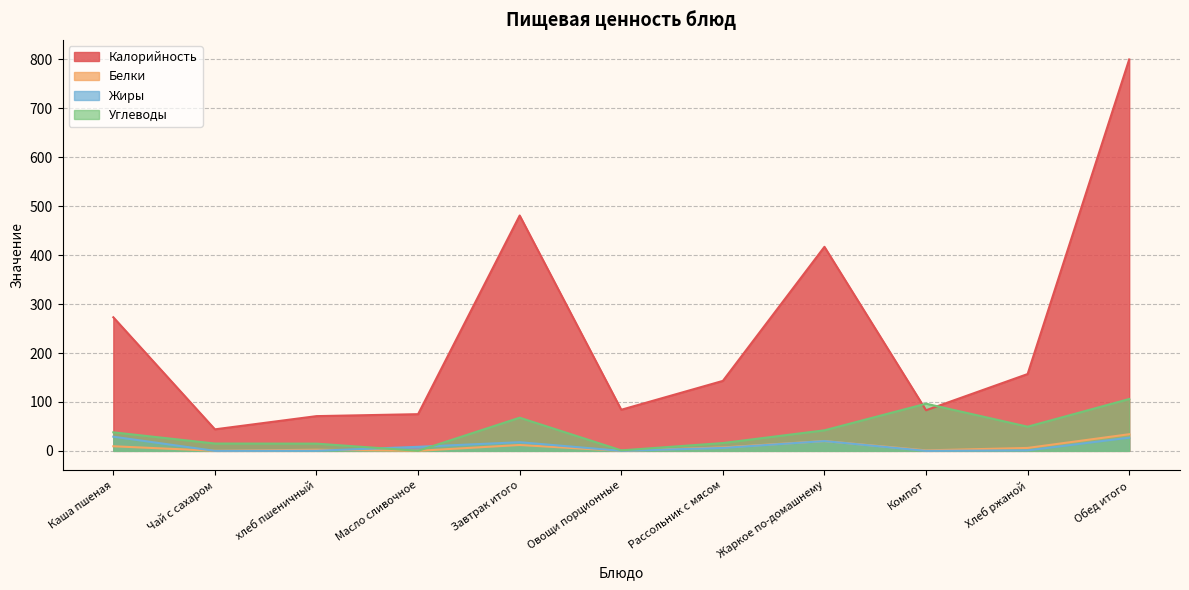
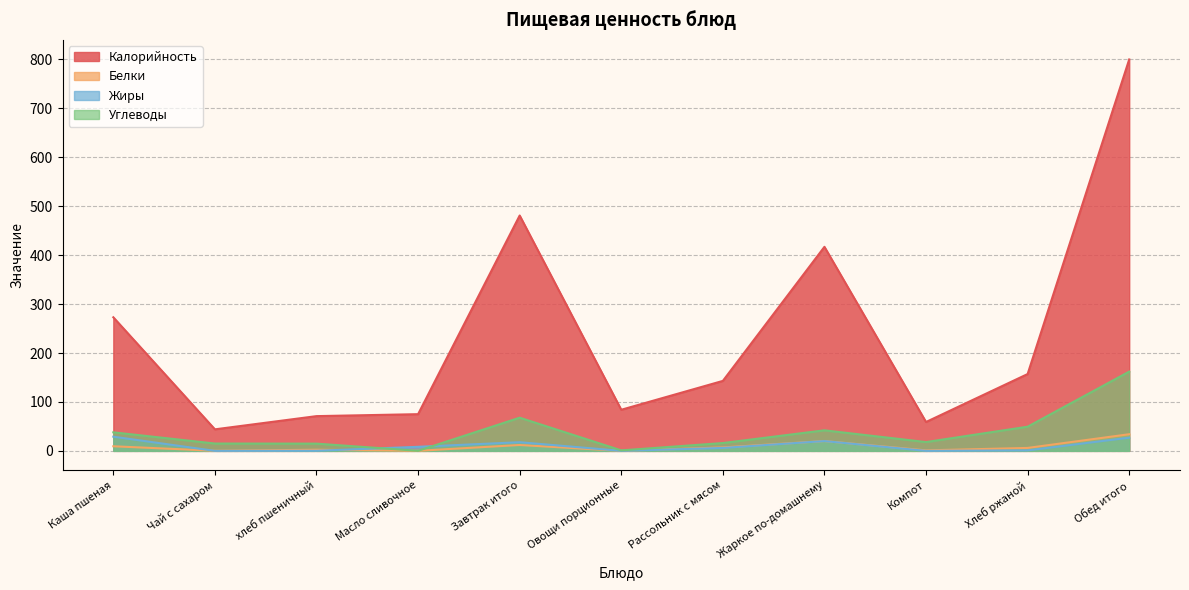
  {
    "Калорийность": {
      "Каша пшеная": 270,
      "Чай с сахаром": 40,
      "хлеб пшеничный": 70,
      "Масло сливочное": 80,
      "Завтрак итого": 480,
      "Овощи порционные": 80,
      "Рассольник с мясом": 140,
      "Жаркое по-домашнему": 420,
-     "Компот": 80,
+     "Компот": 60,
      "Хлеб ржаной": 160,
      "Обед итого": 800
    },
    "Белки": {
      "Каша пшеная": 10,
      "Завтрак итого": 10,
      "Обед итого": 30
    },
    "Жиры": {
      "Каша пшеная": 30,
      "Масло сливочное": 10,
      "Завтрак итого": 20,
      "Обед итого": 30
    },
    "Углеводы": {
      "Каша пшеная": 40,
      "Чай с сахаром": 20,
      "хлеб пшеничный": 10,
      "Завтрак итого": 70,
      "Рассольник с мясом": 20,
      "Жаркое по-домашнему": 40,
-     "Компот": 100,
+     "Компот": 20,
      "Хлеб ржаной": 50,
-     "Обед итого": 110
+     "Обед итого": 160
    }
  }
